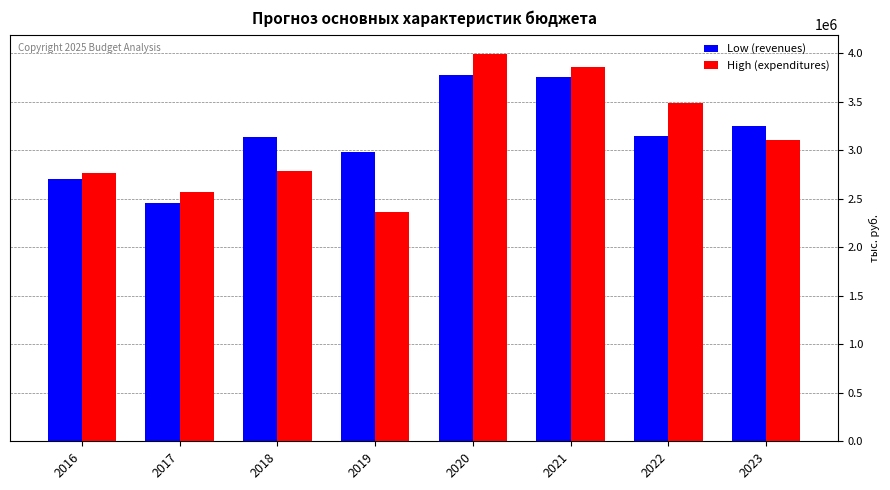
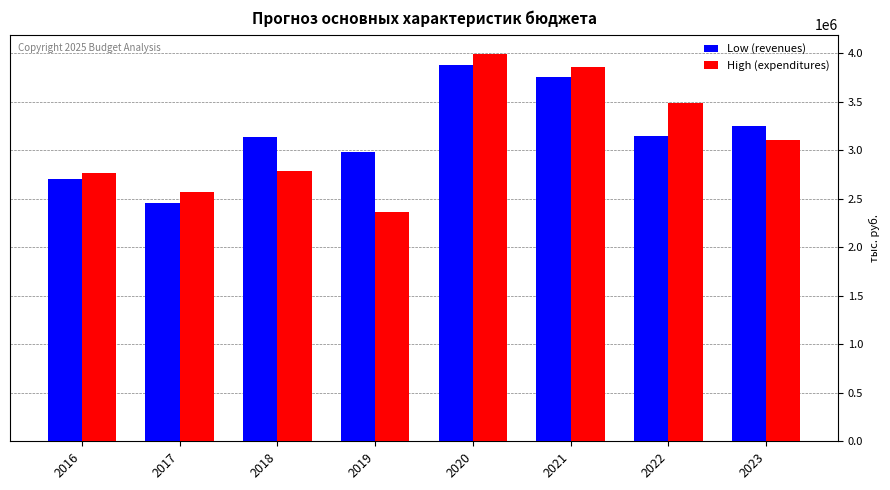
  {
    "Low (revenues)": {
      "2016": 2700000,
      "2017": 2500000,
      "2018": 3100000,
      "2019": 3000000,
-     "2020": 3800000,
+     "2020": 3900000,
      "2021": 3800000,
      "2022": 3200000,
      "2023": 3200000
    },
    "High (expenditures)": {
      "2016": 2800000,
      "2017": 2600000,
      "2018": 2800000,
      "2019": 2400000,
      "2020": 4000000,
      "2021": 3900000,
      "2022": 3500000,
      "2023": 3100000
    }
  }
